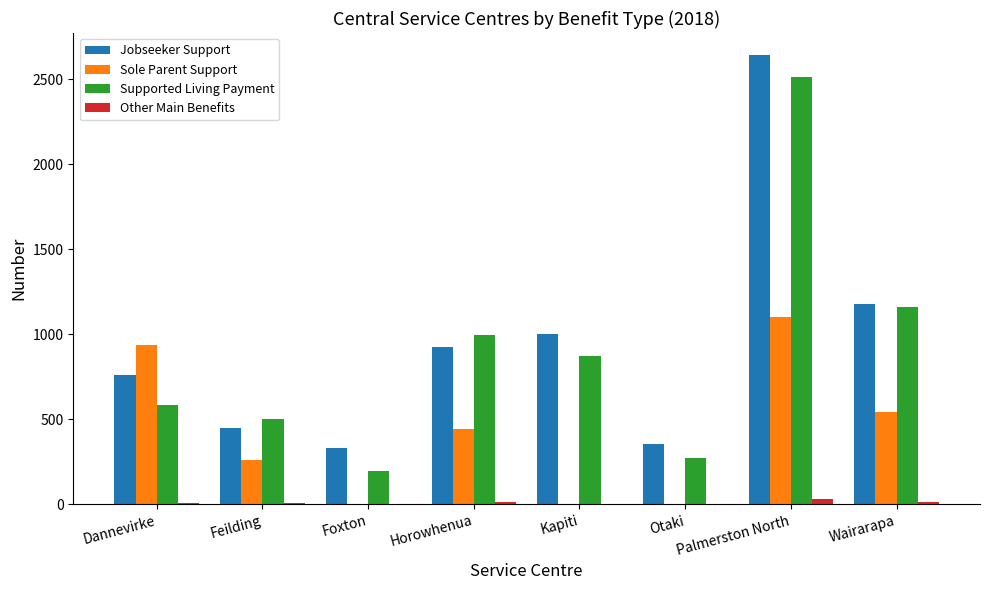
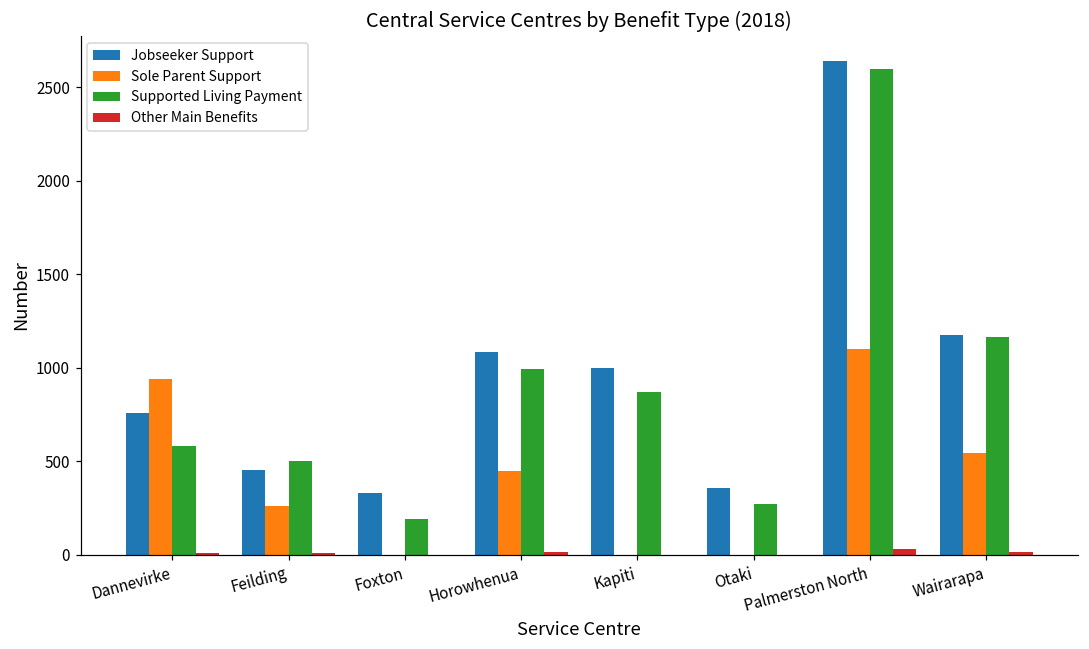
  {
    "Jobseeker Support": {
      "Dannevirke": 760,
      "Feilding": 450,
      "Foxton": 330,
-     "Horowhenua": 930,
+     "Horowhenua": 1090,
      "Kapiti": 1000,
      "Otaki": 360,
      "Palmerston North": 2640,
      "Wairarapa": 1180
    },
    "Sole Parent Support": {
      "Dannevirke": 940,
      "Feilding": 260,
      "Foxton": 0,
      "Horowhenua": 450,
      "Kapiti": 0,
      "Otaki": 0,
      "Palmerston North": 1100,
      "Wairarapa": 540
    },
    "Supported Living Payment": {
      "Dannevirke": 580,
      "Feilding": 500,
      "Foxton": 190,
      "Horowhenua": 990,
      "Kapiti": 870,
      "Otaki": 270,
-     "Palmerston North": 2510,
+     "Palmerston North": 2600,
      "Wairarapa": 1160
    },
    "Other Main Benefits": {
      "Foxton": 0,
      "Kapiti": 0,
      "Otaki": 0,
      "Palmerston North": 30
    }
  }
